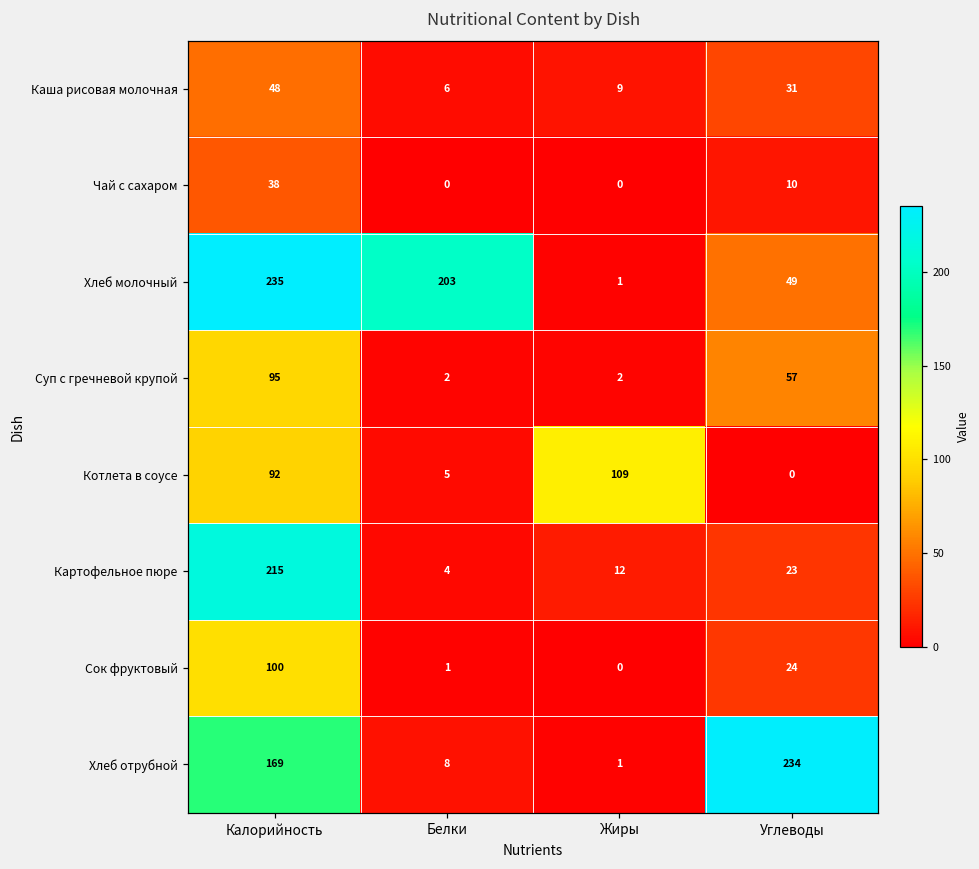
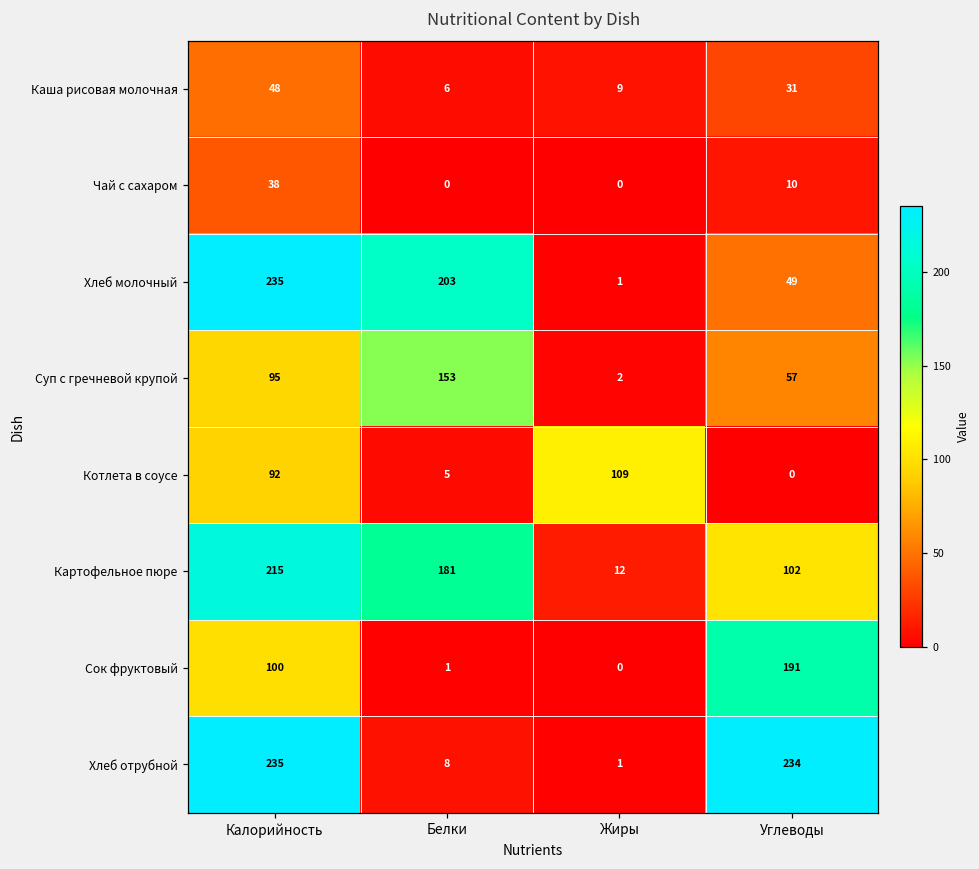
  {
    "Каша рисовая молочная": {
      "Калорийность": 48,
      "Белки": 6,
      "Жиры": 9,
      "Углеводы": 31
    },
    "Чай с сахаром": {
      "Калорийность": 38,
      "Белки": 0,
      "Жиры": 0,
      "Углеводы": 10
    },
    "Хлеб молочный": {
      "Калорийность": 235,
      "Белки": 203,
      "Жиры": 1,
      "Углеводы": 49
    },
    "Суп с гречневой крупой": {
      "Калорийность": 95,
-     "Белки": 2,
+     "Белки": 153,
      "Жиры": 2,
      "Углеводы": 57
    },
    "Котлета в соусе": {
      "Калорийность": 92,
      "Белки": 5,
      "Жиры": 109,
      "Углеводы": 0
    },
    "Картофельное пюре": {
      "Калорийность": 215,
-     "Белки": 4,
+     "Белки": 181,
      "Жиры": 12,
-     "Углеводы": 23
+     "Углеводы": 102
    },
    "Сок фруктовый": {
      "Калорийность": 100,
      "Белки": 1,
      "Жиры": 0,
-     "Углеводы": 24
+     "Углеводы": 191
    },
    "Хлеб отрубной": {
-     "Калорийность": 169,
+     "Калорийность": 235,
      "Белки": 8,
      "Жиры": 1,
      "Углеводы": 234
    }
  }
